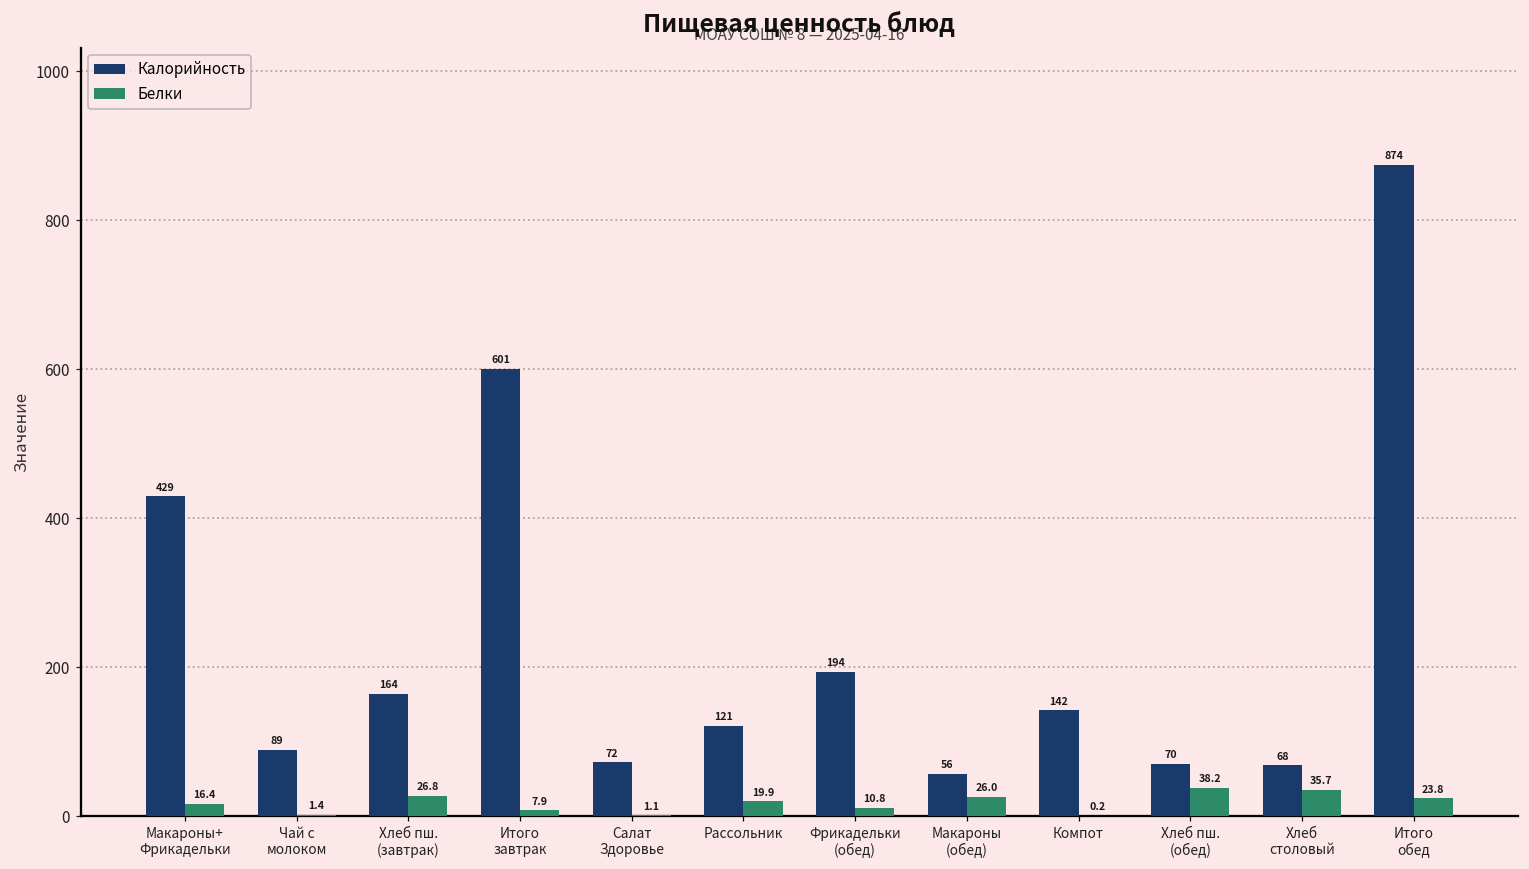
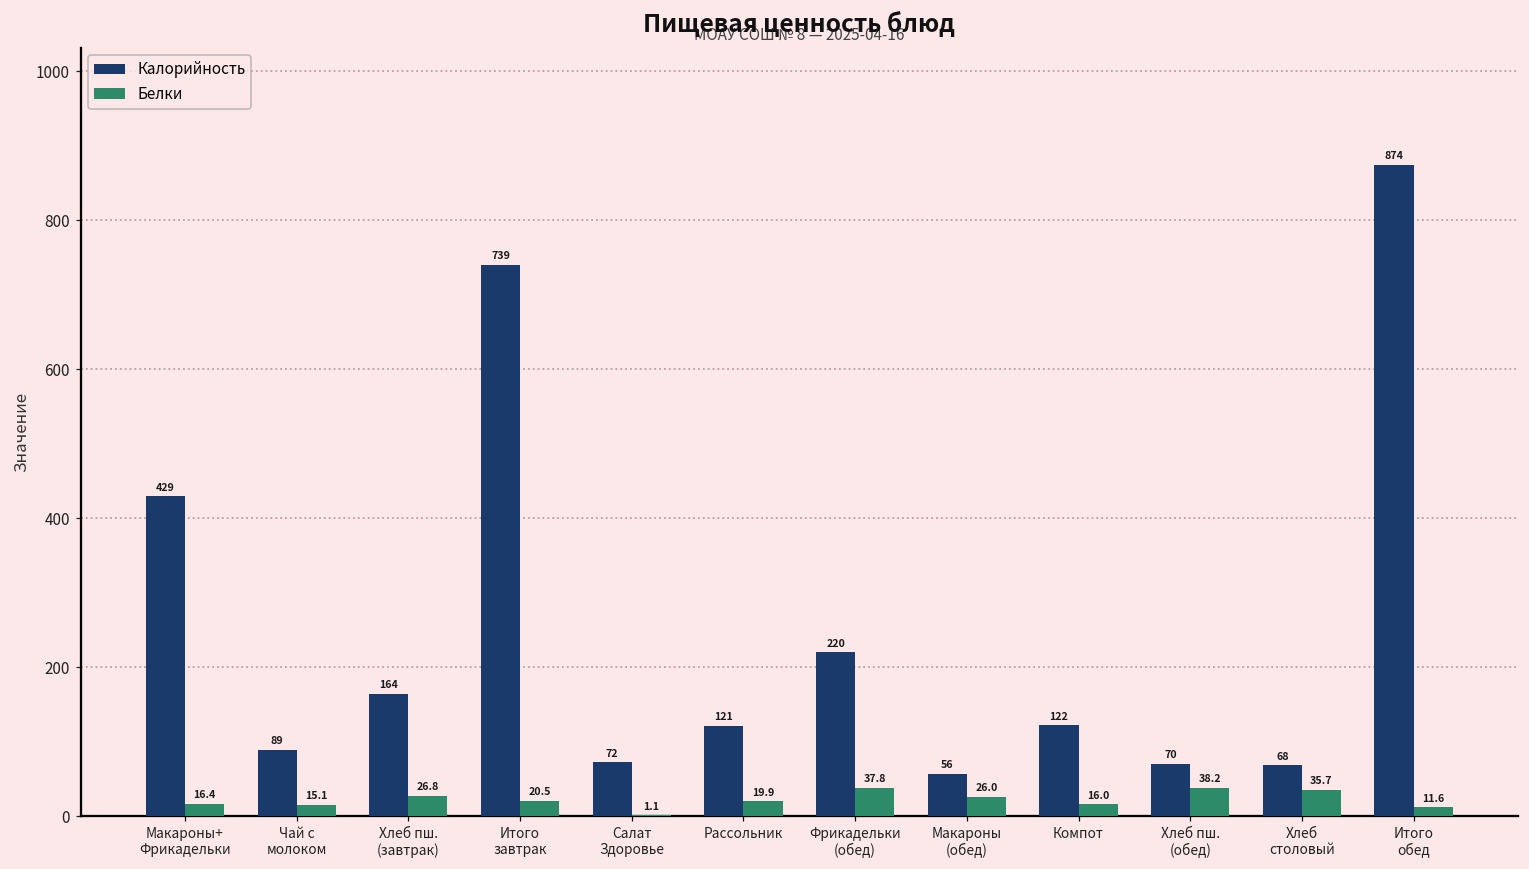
  {
    "Калорийность": {
      "Макароны+ Фрикадельки": 429,
      "Чай с молоком": 89,
      "Хлеб пш. (завтрак)": 164,
-     "Итого завтрак": 601,
+     "Итого завтрак": 739,
      "Салат Здоровье": 72,
      "Рассольник": 121,
-     "Фрикадельки (обед)": 194,
+     "Фрикадельки (обед)": 220,
      "Макароны (обед)": 56,
-     "Компот": 142,
+     "Компот": 122,
      "Хлеб пш. (обед)": 70,
      "Хлеб столовый": 68,
      "Итого обед": 874
    },
    "Белки": {
      "Макароны+ Фрикадельки": 16.4,
-     "Чай с молоком": 1.4,
+     "Чай с молоком": 15.1,
      "Хлеб пш. (завтрак)": 26.8,
-     "Итого завтрак": 7.9,
+     "Итого завтрак": 20.5,
      "Салат Здоровье": 1.1,
      "Рассольник": 19.9,
-     "Фрикадельки (обед)": 10.8,
+     "Фрикадельки (обед)": 37.8,
      "Макароны (обед)": 26.0,
-     "Компот": 0.2,
+     "Компот": 16.0,
      "Хлеб пш. (обед)": 38.2,
      "Хлеб столовый": 35.7,
-     "Итого обед": 23.8
+     "Итого обед": 11.6
    }
  }
